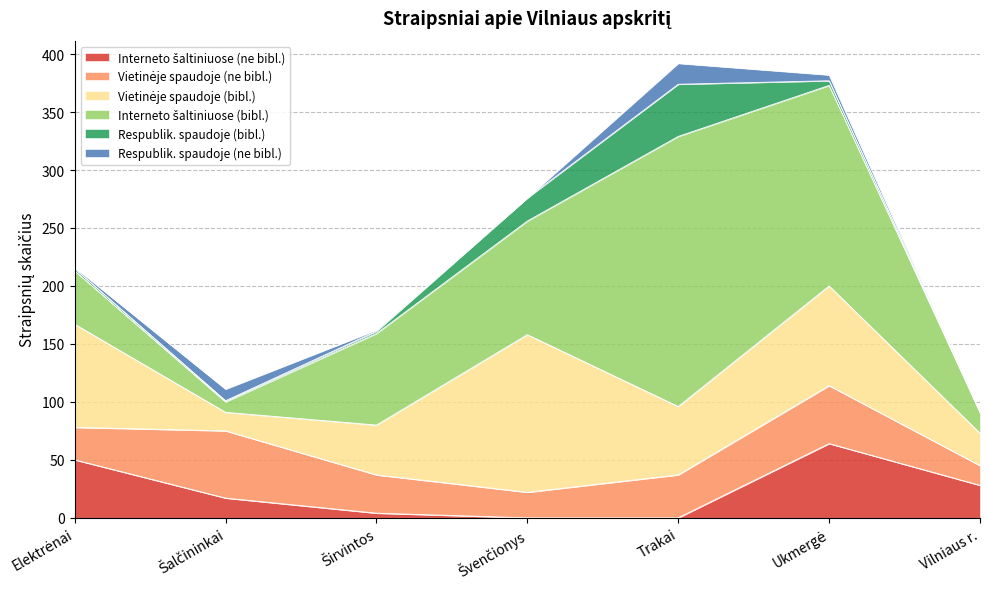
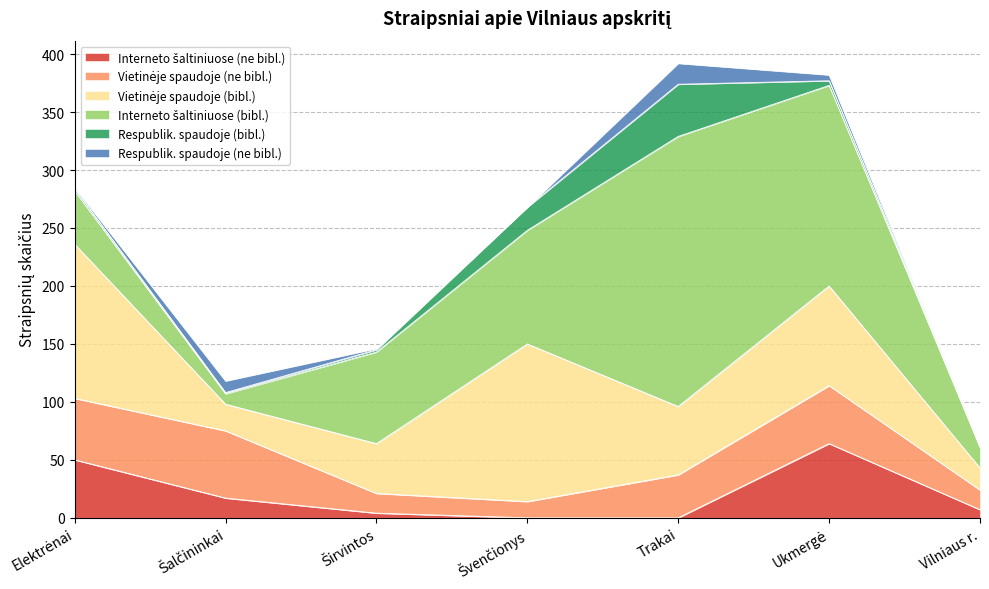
  {
    "Interneto šaltiniuose (ne bibl.)": {
      "Elektrėnai": 50,
      "Šalčininkai": 17,
      "Širvintos": 4,
      "Švenčionys": 0,
      "Trakai": 0,
      "Ukmergė": 64,
-     "Vilniaus r.": 28
+     "Vilniaus r.": 7
    },
    "Vietinėje spaudoje (ne bibl.)": {
-     "Elektrėnai": 28,
+     "Elektrėnai": 53,
      "Šalčininkai": 58,
-     "Širvintos": 33,
-     "Švenčionys": 22,
+     "Širvintos": 17,
+     "Švenčionys": 14,
      "Trakai": 37,
      "Ukmergė": 50,
      "Vilniaus r.": 17
    },
    "Vietinėje spaudoje (bibl.)": {
-     "Elektrėnai": 89,
-     "Šalčininkai": 16,
+     "Elektrėnai": 133,
+     "Šalčininkai": 23,
      "Širvintos": 43,
      "Švenčionys": 136,
      "Trakai": 59,
      "Ukmergė": 86,
-     "Vilniaus r.": 28
+     "Vilniaus r.": 19
    },
    "Interneto šaltiniuose (bibl.)": {
      "Švenčionys": 98,
      "Trakai": 233,
      "Ukmergė": 173
    },
    "Respublik. spaudoje (bibl.)": {
      "Trakai": 45,
      "Ukmergė": 4
    },
    "Respublik. spaudoje (ne bibl.)": {
      "Šalčininkai": 10,
      "Trakai": 18,
      "Ukmergė": 5
    }
  }
